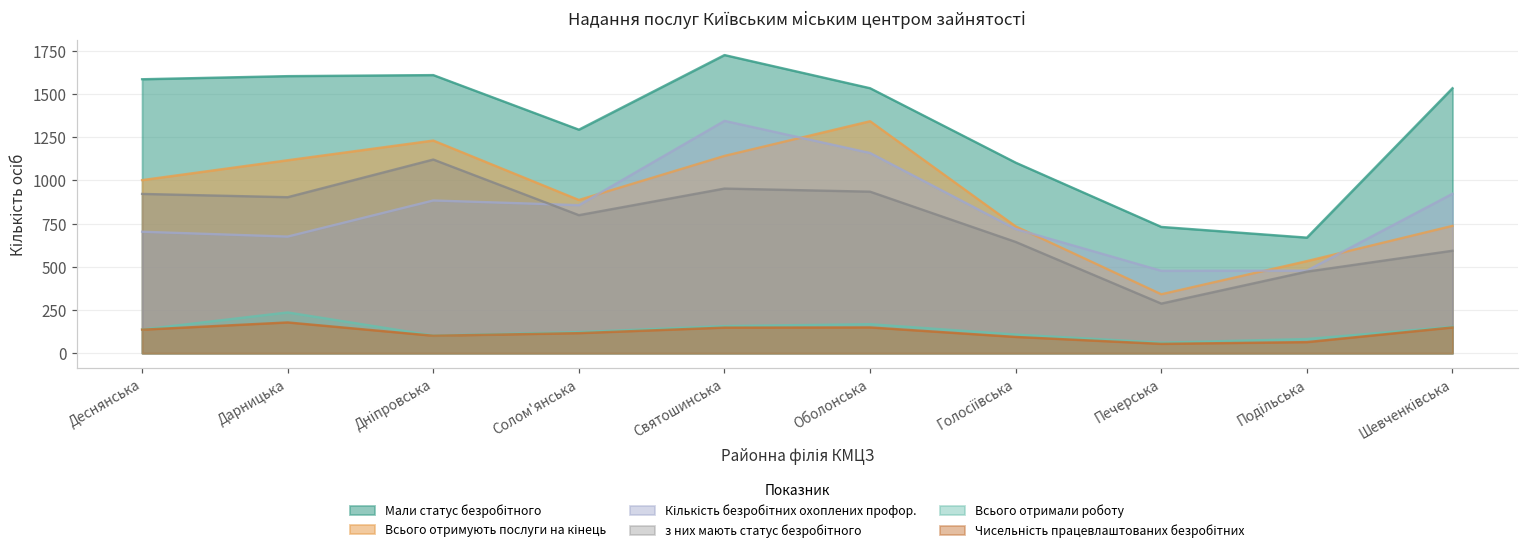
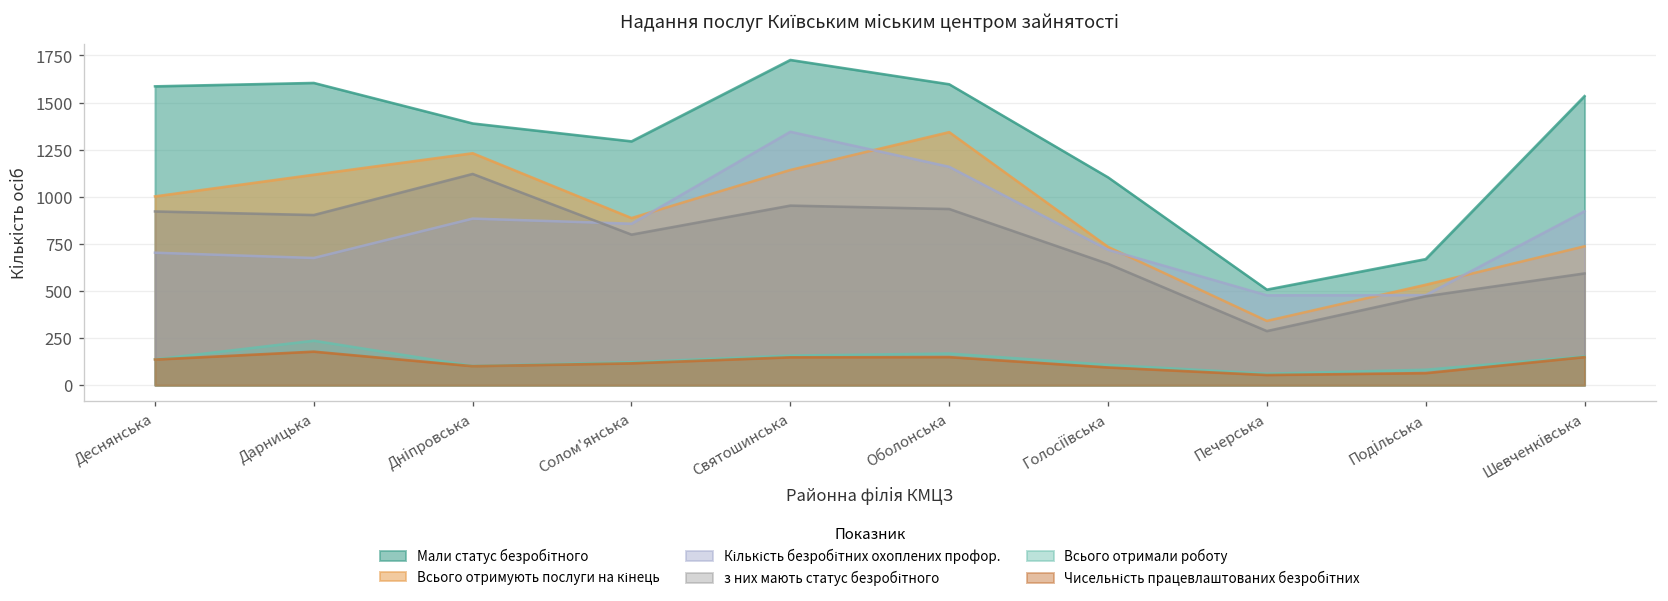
  {
    "Мали статус безробітного": {
      "Деснянська": 1590,
      "Дарницька": 1600,
-     "Дніпровська": 1610,
+     "Дніпровська": 1390,
      "Солом'янська": 1290,
      "Святошинська": 1730,
-     "Оболонська": 1530,
+     "Оболонська": 1600,
      "Голосіївська": 1100,
-     "Печерська": 730,
+     "Печерська": 510,
      "Подільська": 670,
      "Шевченківська": 1530
    }
  }
